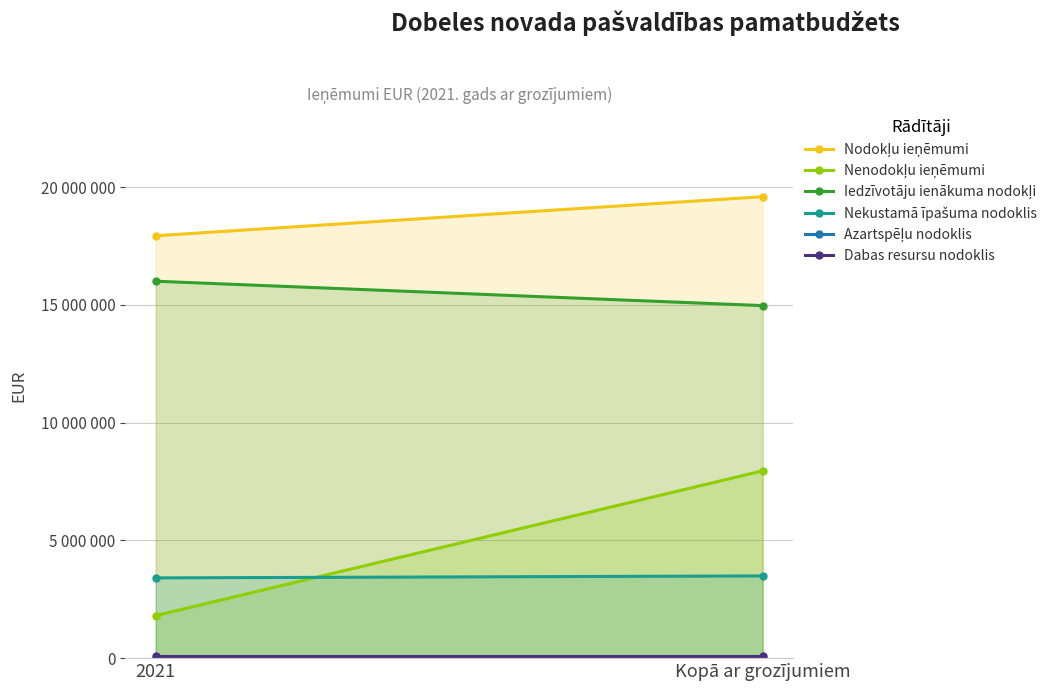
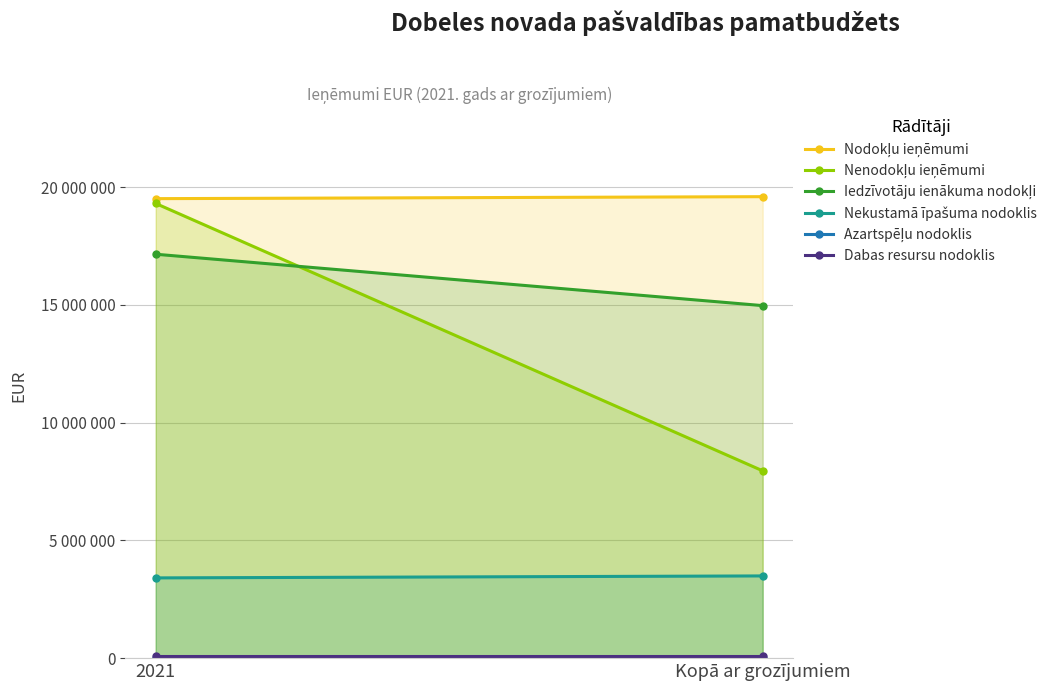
  {
    "Nodokļu ieņēmumi": {
-     "2021": 17900000,
+     "2021": 19500000,
      "Kopā ar grozījumiem": 19600000
    },
    "Nenodokļu ieņēmumi": {
-     "2021": 1800000,
+     "2021": 19300000,
      "Kopā ar grozījumiem": 8000000
    },
    "Iedzīvotāju ienākuma nodokļi": {
-     "2021": 16000000,
+     "2021": 17100000,
      "Kopā ar grozījumiem": 15000000
    }
  }
